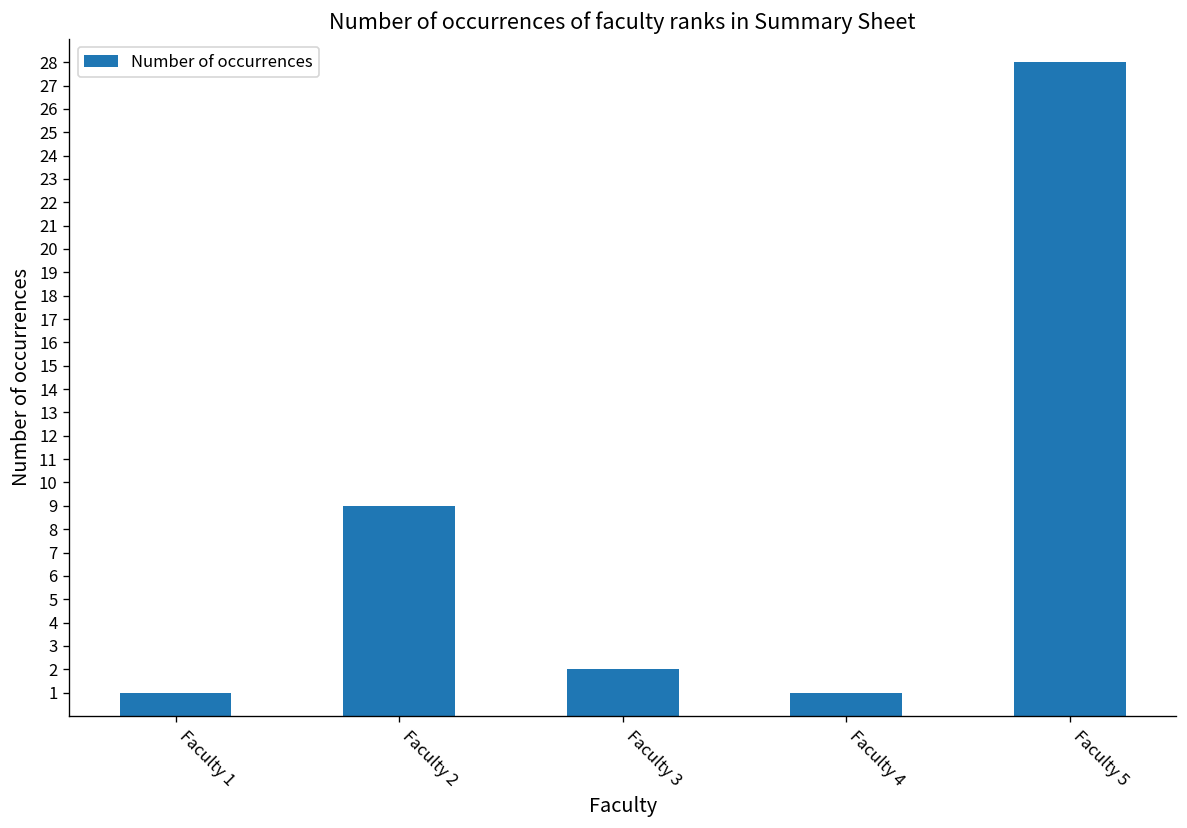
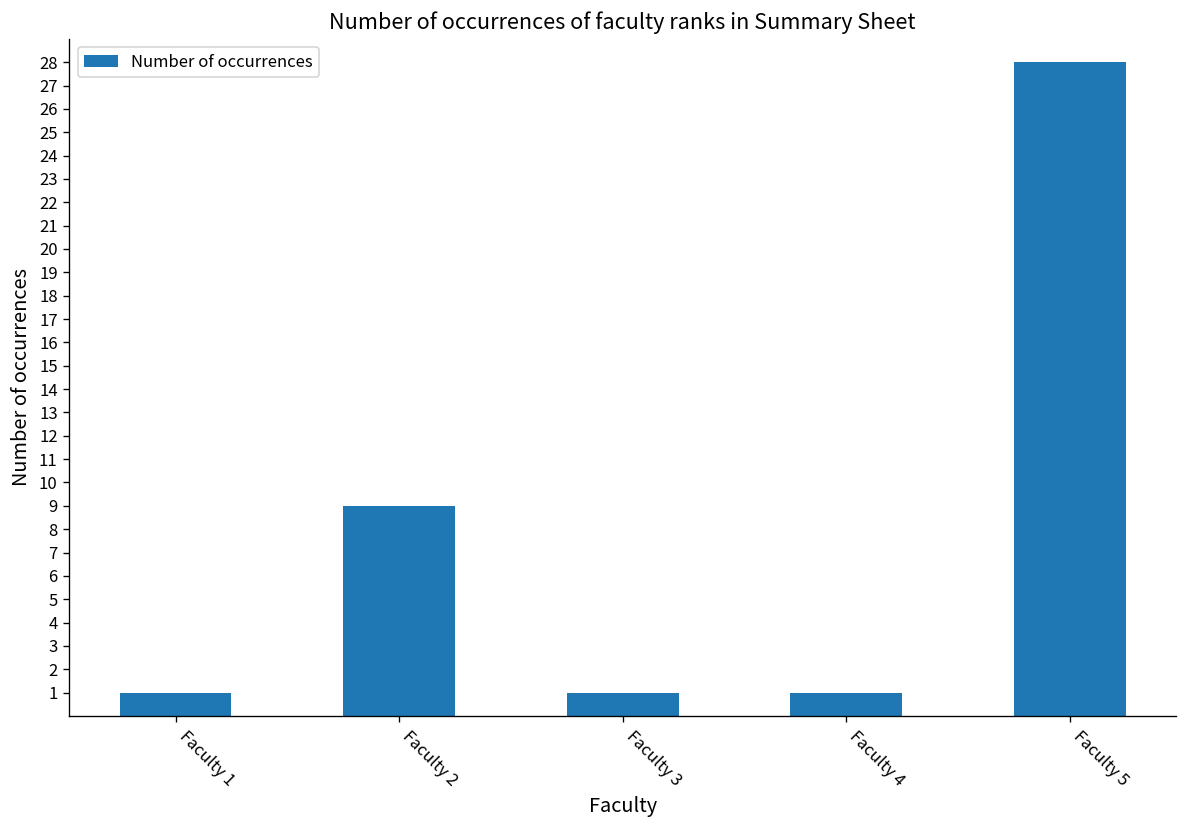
  {
    "Faculty 1": 1,
    "Faculty 2": 9,
-   "Faculty 3": 2,
+   "Faculty 3": 1,
    "Faculty 4": 1,
    "Faculty 5": 28
  }
